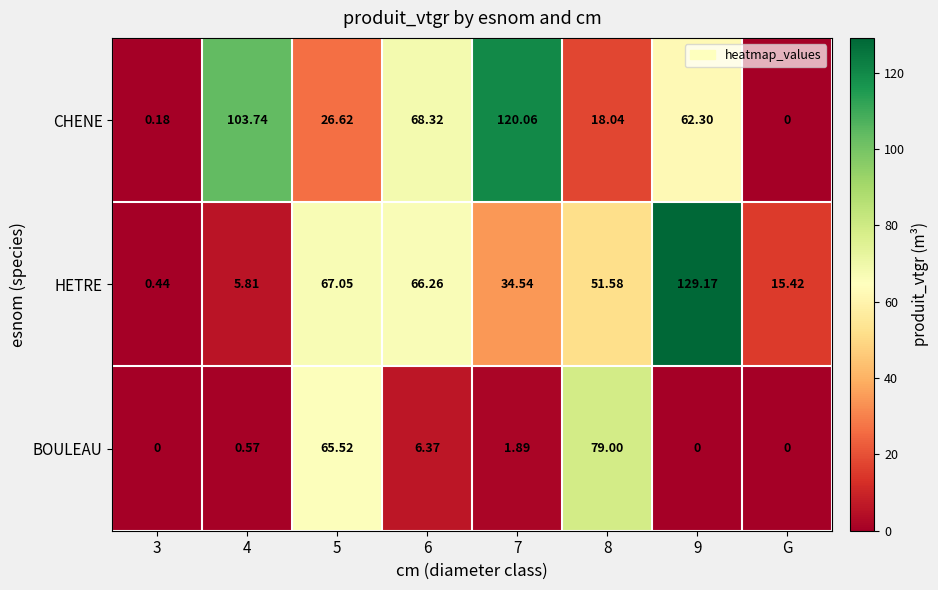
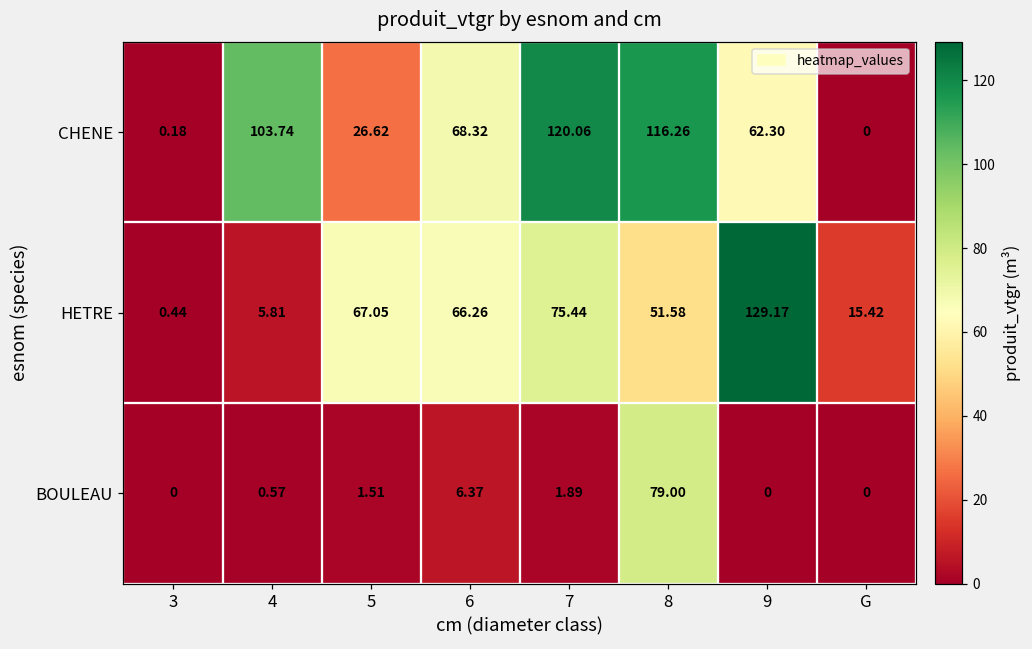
  {
    "CHENE": {
      "3": 0.18,
      "4": 103.74,
      "5": 26.62,
      "6": 68.32,
      "7": 120.06,
-     "8": 18.04,
+     "8": 116.26,
      "9": 62.30,
      "G": 0
    },
    "HETRE": {
      "3": 0.44,
      "4": 5.81,
      "5": 67.05,
      "6": 66.26,
-     "7": 34.54,
+     "7": 75.44,
      "8": 51.58,
      "9": 129.17,
      "G": 15.42
    },
    "BOULEAU": {
      "3": 0,
      "4": 0.57,
-     "5": 65.52,
+     "5": 1.51,
      "6": 6.37,
      "7": 1.89,
      "8": 79.00,
      "9": 0,
      "G": 0
    }
  }
